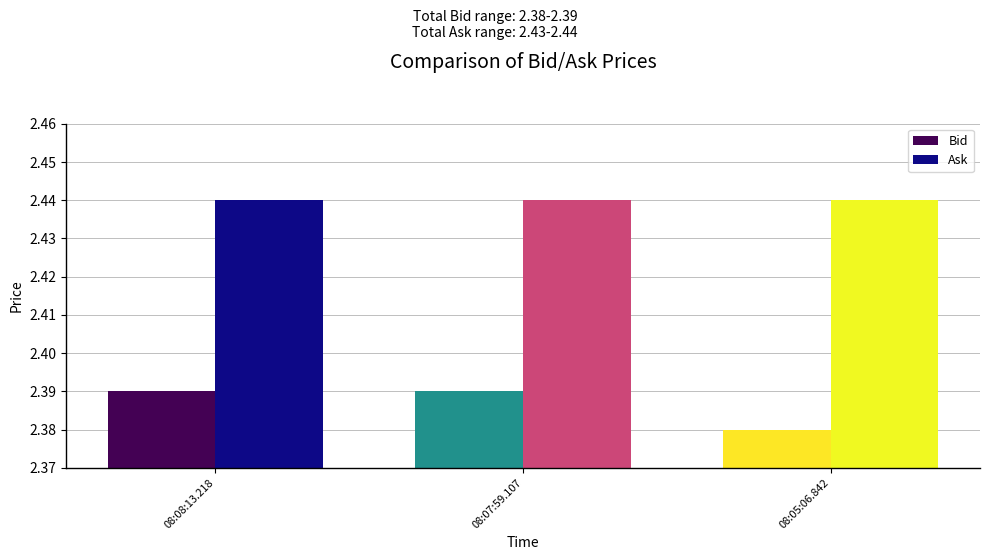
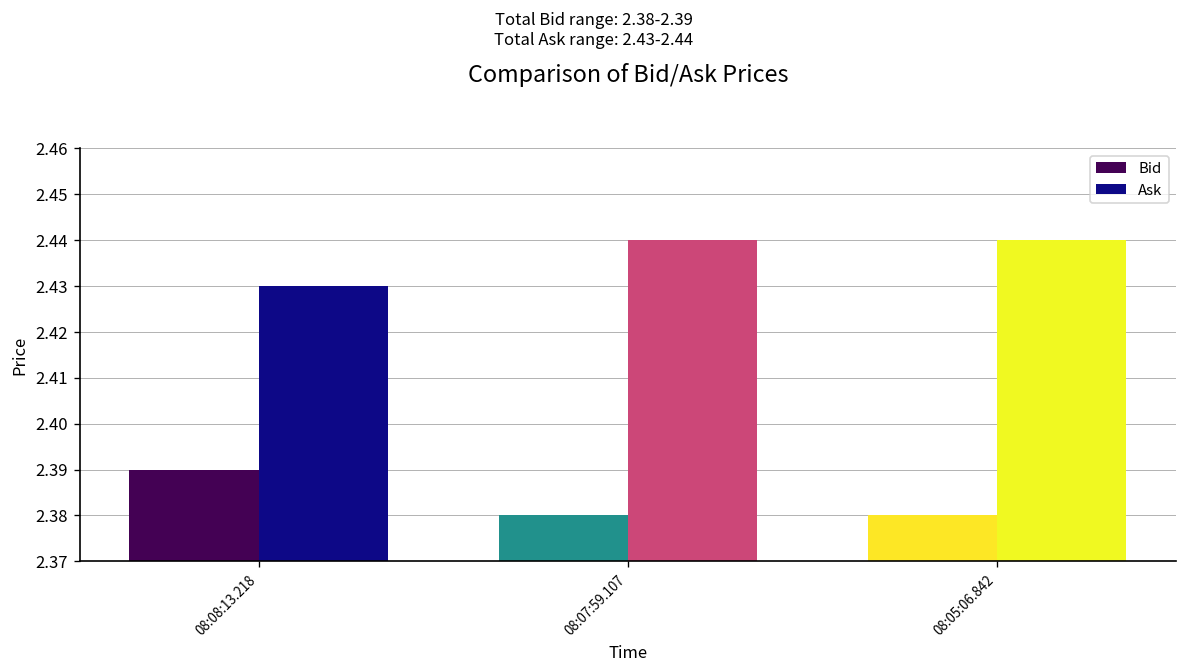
  {
    "Bid": {
      "08:08:13.218": 2.39,
-     "08:07:59.107": 2.39,
+     "08:07:59.107": 2.38,
      "08:05:06.842": 2.38
    },
    "Ask": {
-     "08:08:13.218": 2.44,
+     "08:08:13.218": 2.43,
      "08:07:59.107": 2.44,
      "08:05:06.842": 2.44
    }
  }
